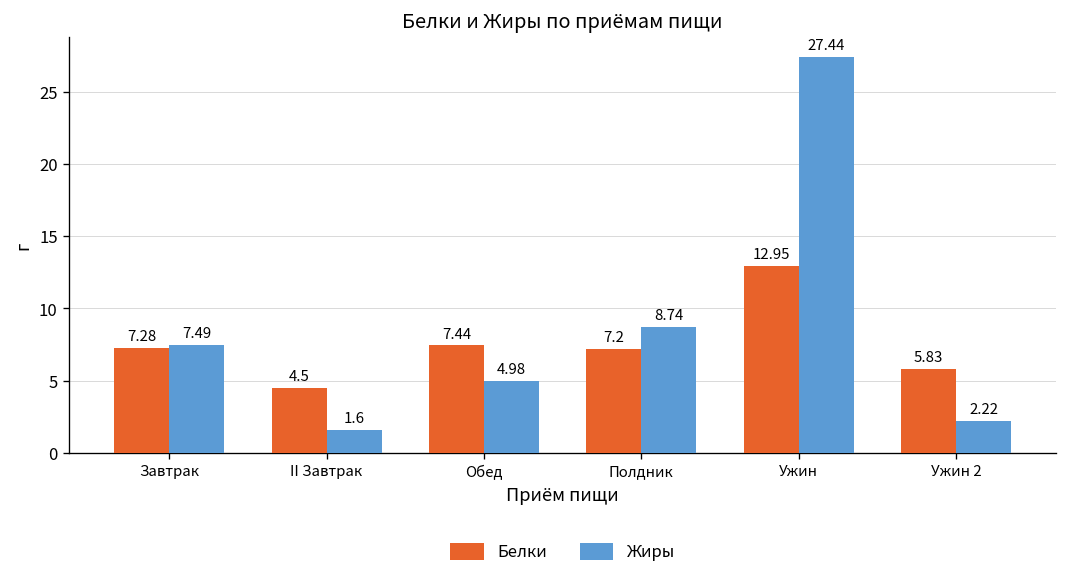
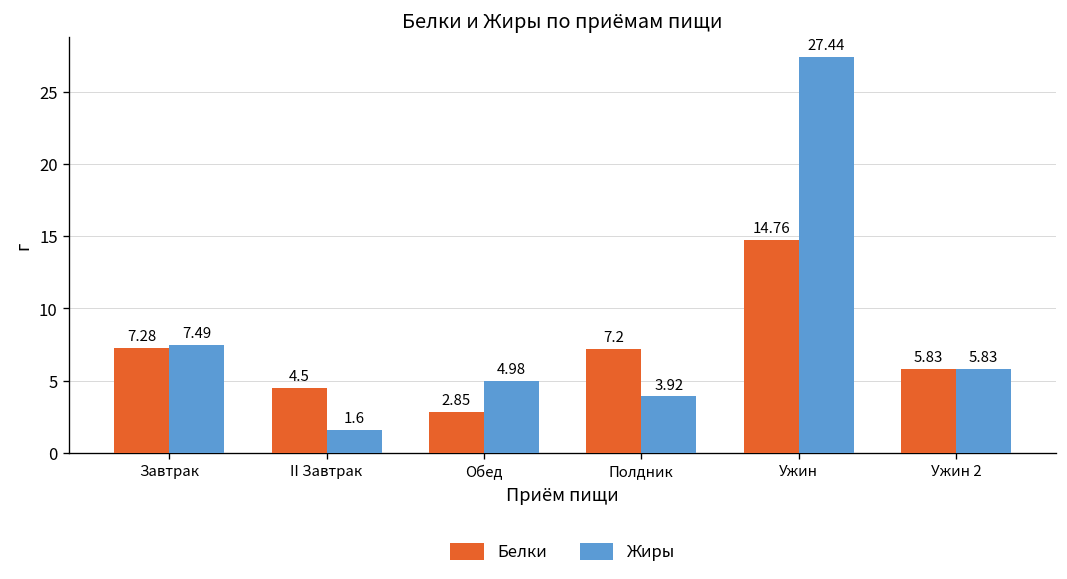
  {
    "Белки": {
      "Завтрак": 7.28,
      "II Завтрак": 4.5,
-     "Обед": 7.44,
+     "Обед": 2.85,
      "Полдник": 7.2,
-     "Ужин": 12.95,
+     "Ужин": 14.76,
      "Ужин 2": 5.83
    },
    "Жиры": {
      "Завтрак": 7.49,
      "II Завтрак": 1.6,
      "Обед": 4.98,
-     "Полдник": 8.74,
+     "Полдник": 3.92,
      "Ужин": 27.44,
-     "Ужин 2": 2.22
+     "Ужин 2": 5.83
    }
  }
